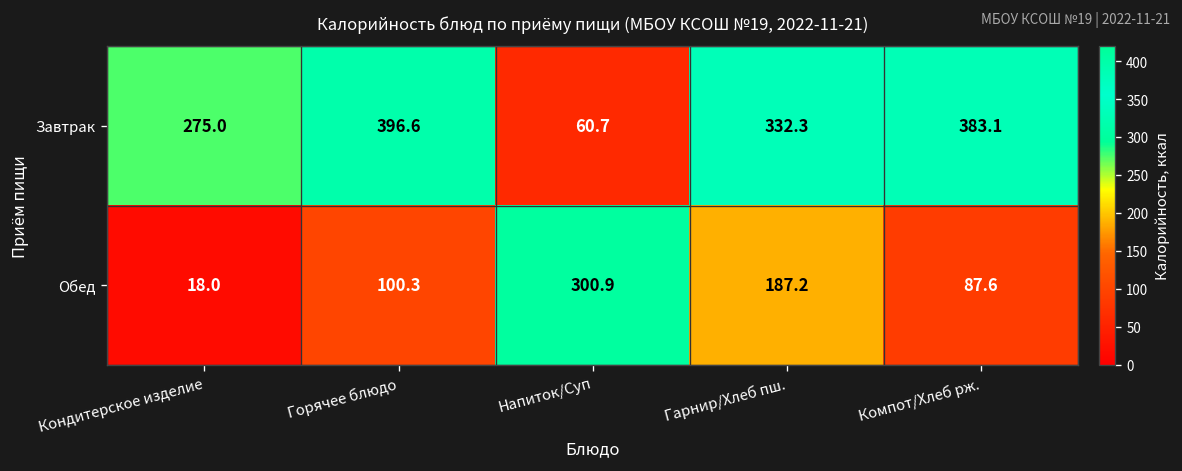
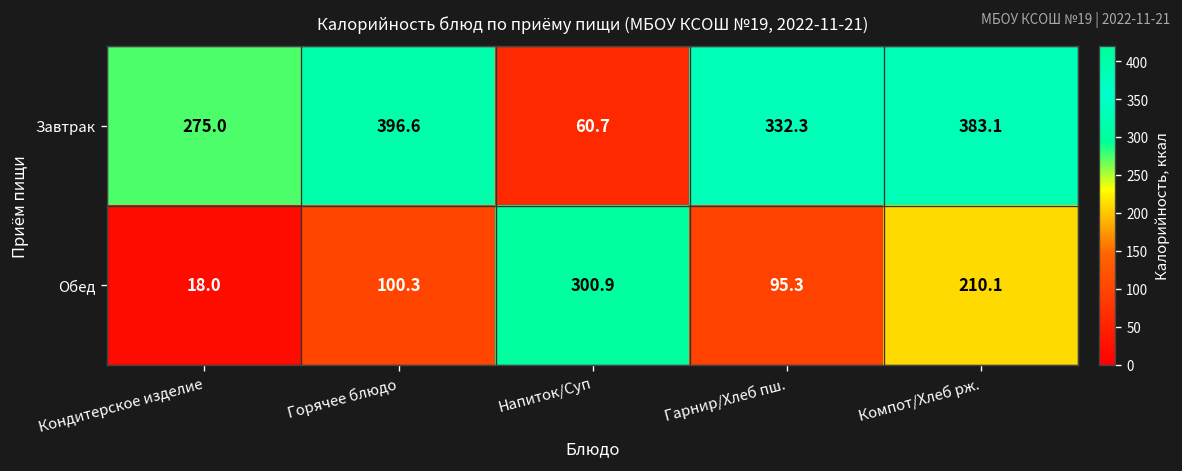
  {
    "Завтрак": {
      "Кондитерское изделие": 275.0,
      "Горячее блюдо": 396.6,
      "Напиток/Суп": 60.7,
      "Гарнир/Хлеб пш.": 332.3,
      "Компот/Хлеб рж.": 383.1
    },
    "Обед": {
      "Кондитерское изделие": 18.0,
      "Горячее блюдо": 100.3,
      "Напиток/Суп": 300.9,
-     "Гарнир/Хлеб пш.": 187.2,
-     "Компот/Хлеб рж.": 87.6
+     "Гарнир/Хлеб пш.": 95.3,
+     "Компот/Хлеб рж.": 210.1
    }
  }
